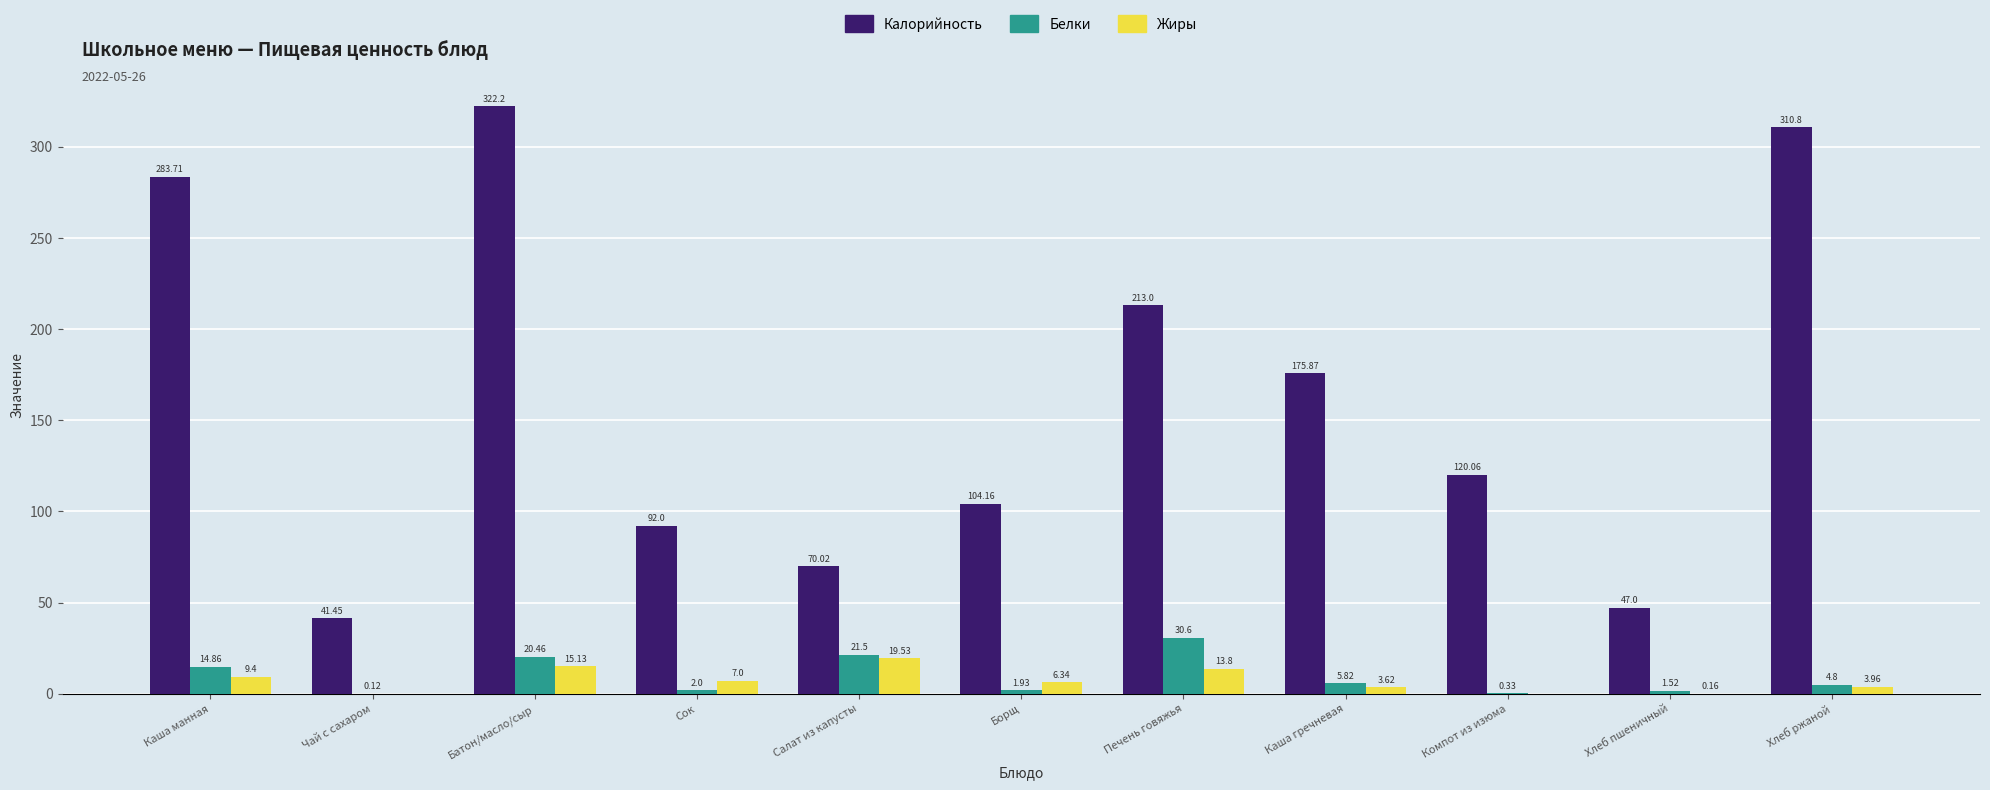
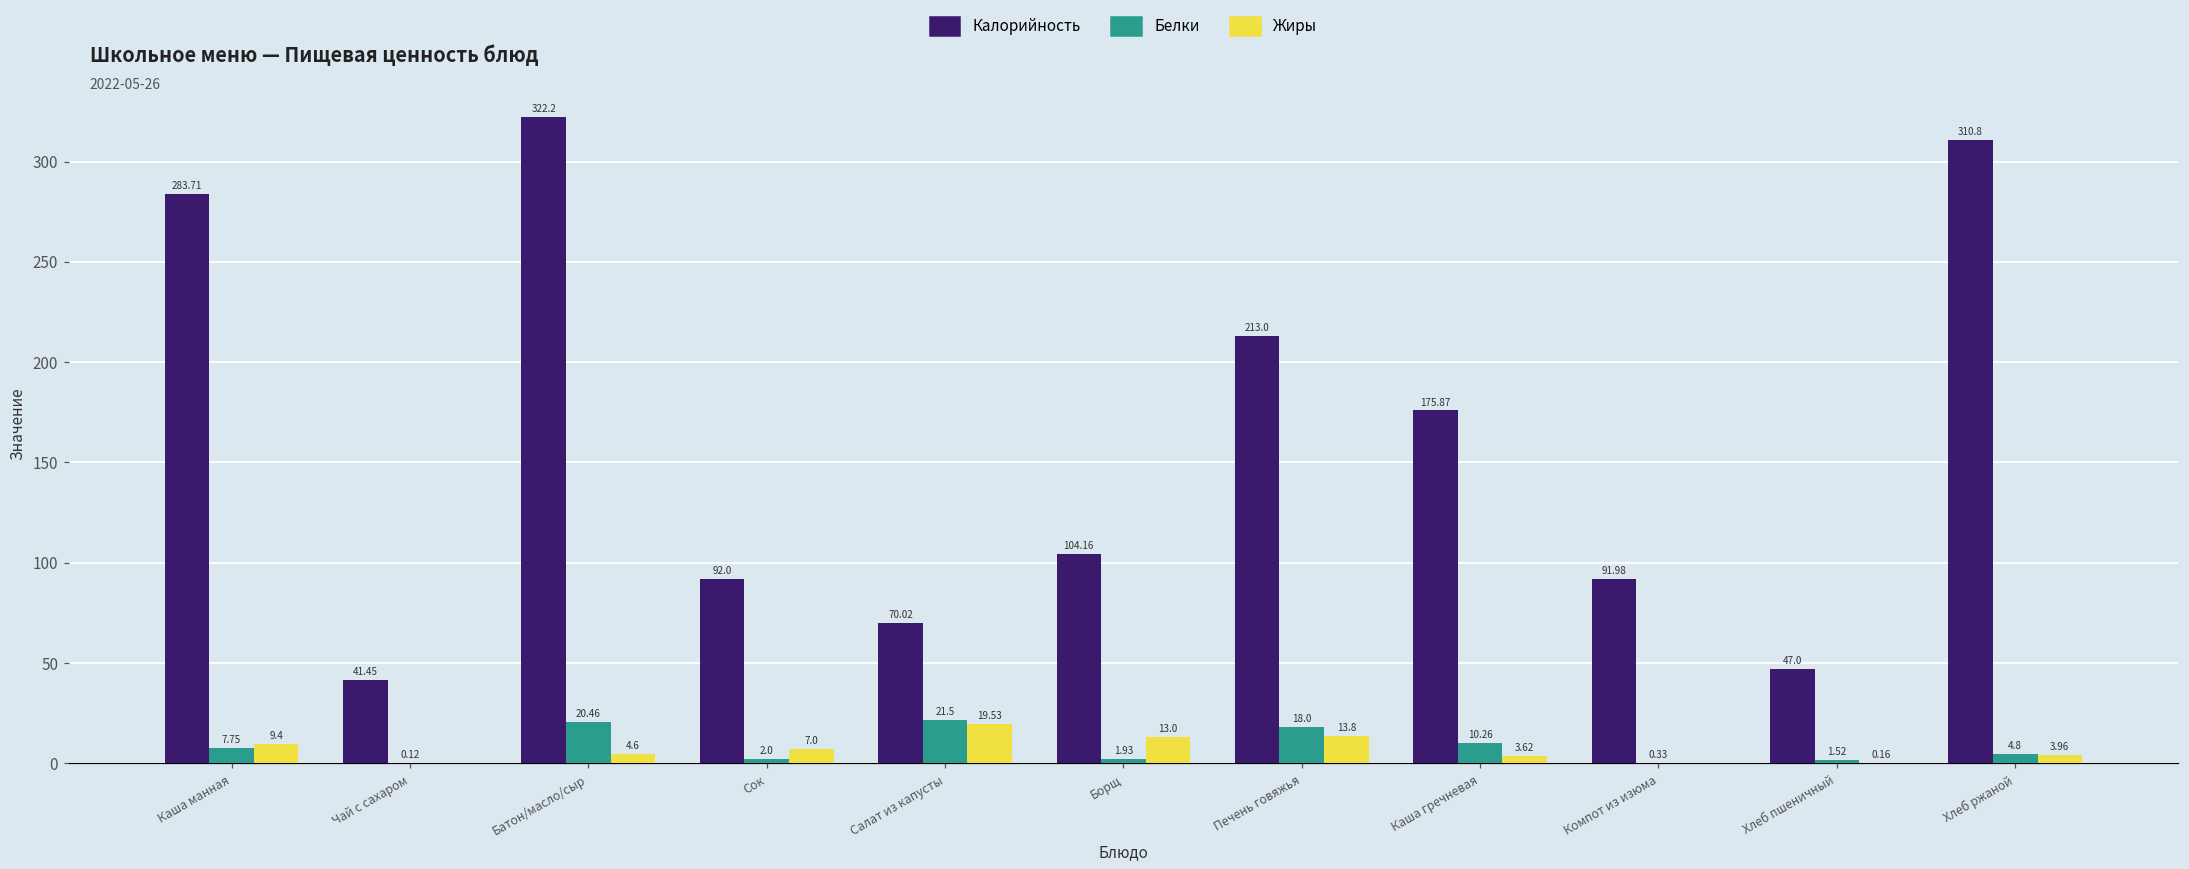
  {
    "Калорийность": {
      "Каша манная": 283.71,
      "Чай с сахаром": 41.45,
      "Батон/масло/сыр": 322.2,
      "Сок": 92.0,
      "Салат из капусты": 70.02,
      "Борщ": 104.16,
      "Печень говяжья": 213.0,
      "Каша гречневая": 175.87,
-     "Компот из изюма": 120.06,
+     "Компот из изюма": 91.98,
      "Хлеб пшеничный": 47.0,
      "Хлеб ржаной": 310.8
    },
    "Белки": {
-     "Каша манная": 14.86,
+     "Каша манная": 7.75,
      "Чай с сахаром": 0.12,
      "Батон/масло/сыр": 20.46,
      "Сок": 2.0,
      "Салат из капусты": 21.5,
      "Борщ": 1.93,
-     "Печень говяжья": 30.6,
-     "Каша гречневая": 5.82,
+     "Печень говяжья": 18.0,
+     "Каша гречневая": 10.26,
      "Компот из изюма": 0.33,
      "Хлеб пшеничный": 1.52,
      "Хлеб ржаной": 4.8
    },
    "Жиры": {
      "Каша манная": 9.4,
-     "Батон/масло/сыр": 15.13,
+     "Батон/масло/сыр": 4.6,
      "Сок": 7.0,
      "Салат из капусты": 19.53,
-     "Борщ": 6.34,
+     "Борщ": 13.0,
      "Печень говяжья": 13.8,
      "Каша гречневая": 3.62,
      "Хлеб пшеничный": 0.16,
      "Хлеб ржаной": 3.96
    }
  }
